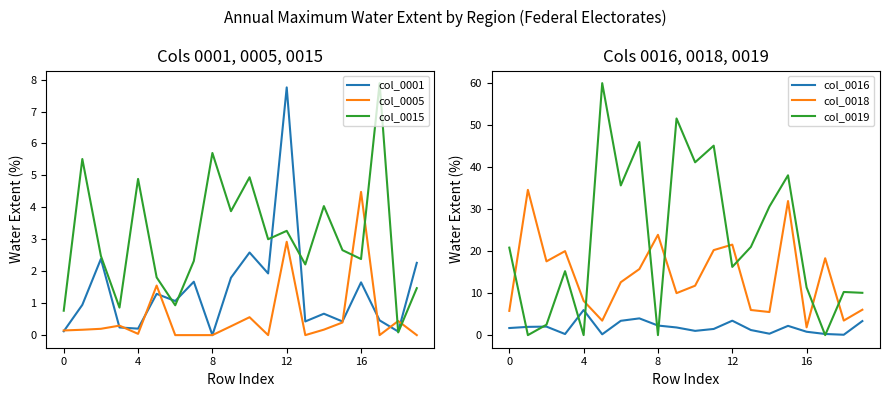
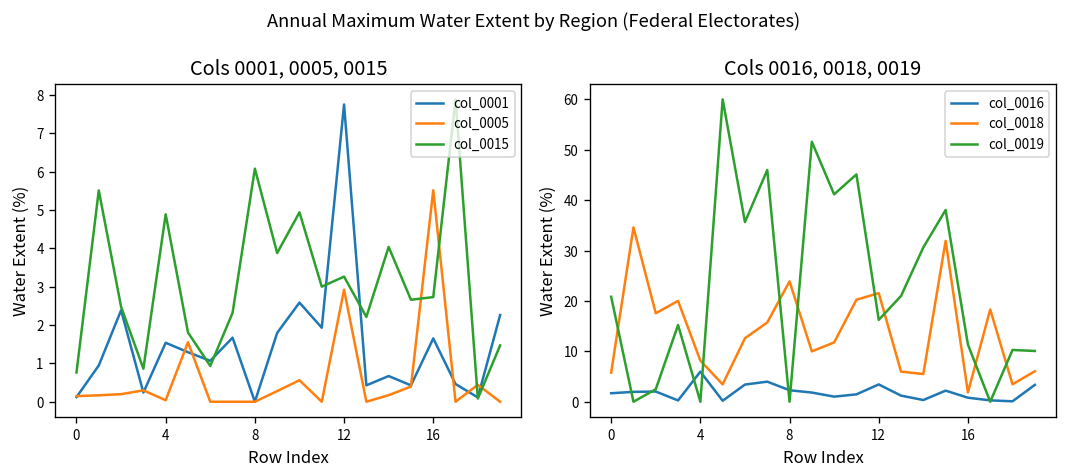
  {
    "Cols 0001, 0005, 0015": {
      "col_0001": {
-       "4": 0.2,
+       "4": 1.5,
        "12": 7.8,
        "16": 1.7
      },
      "col_0005": {
        "4": 0.0,
        "12": 2.9,
-       "16": 4.5
+       "16": 5.5
      },
      "col_0015": {
        "0": 0.8,
        "4": 4.9,
-       "8": 5.7,
+       "8": 6.1,
        "12": 3.3,
-       "16": 2.4
+       "16": 2.7
      }
    },
    "Cols 0016, 0018, 0019": {
      "col_0016": {
        "0": 2,
        "4": 6,
        "8": 2,
        "12": 3,
        "16": 1
      },
      "col_0018": {
        "0": 6,
        "4": 8,
        "8": 24,
        "12": 22,
        "16": 2
      },
      "col_0019": {
        "0": 21,
        "4": 0,
        "8": 0,
        "12": 16,
        "16": 11
      }
    }
  }
